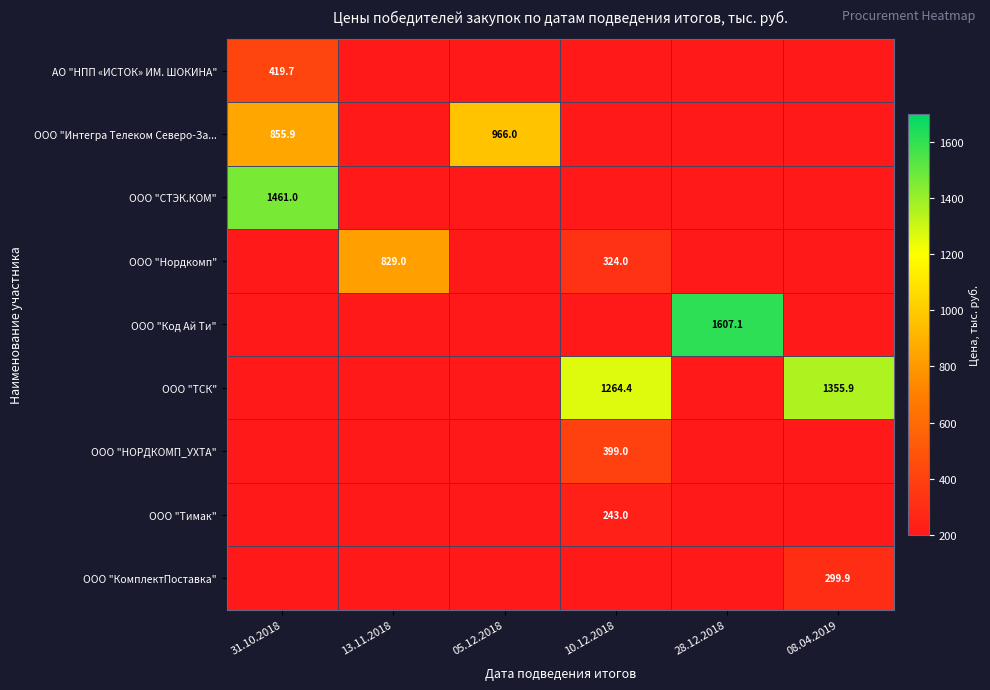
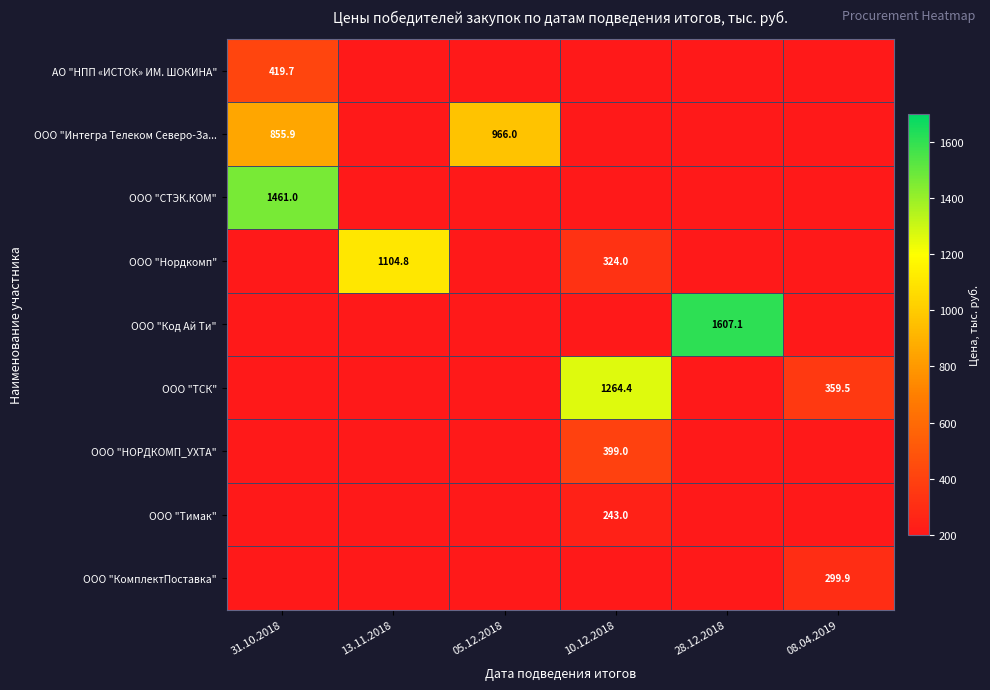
  {
    "АО \"НПП «ИСТОК» ИМ. ШОКИНА\"": {
      "31.10.2018": 419.7
    },
    "ООО \"Интегра Телеком Северо-За...": {
      "31.10.2018": 855.9,
      "05.12.2018": 966.0
    },
    "ООО \"СТЭК.КОМ\"": {
      "31.10.2018": 1461.0
    },
    "ООО \"Нордкомп\"": {
-     "13.11.2018": 829.0,
+     "13.11.2018": 1104.8,
      "10.12.2018": 324.0
    },
    "ООО \"Код Ай Ти\"": {
      "28.12.2018": 1607.1
    },
    "ООО \"ТСК\"": {
      "10.12.2018": 1264.4,
-     "08.04.2019": 1355.9
+     "08.04.2019": 359.5
    },
    "ООО \"НОРДКОМП_УХТА\"": {
      "10.12.2018": 399.0
    },
    "ООО \"Тимак\"": {
      "10.12.2018": 243.0
    },
    "ООО \"КомплектПоставка\"": {
      "08.04.2019": 299.9
    }
  }
